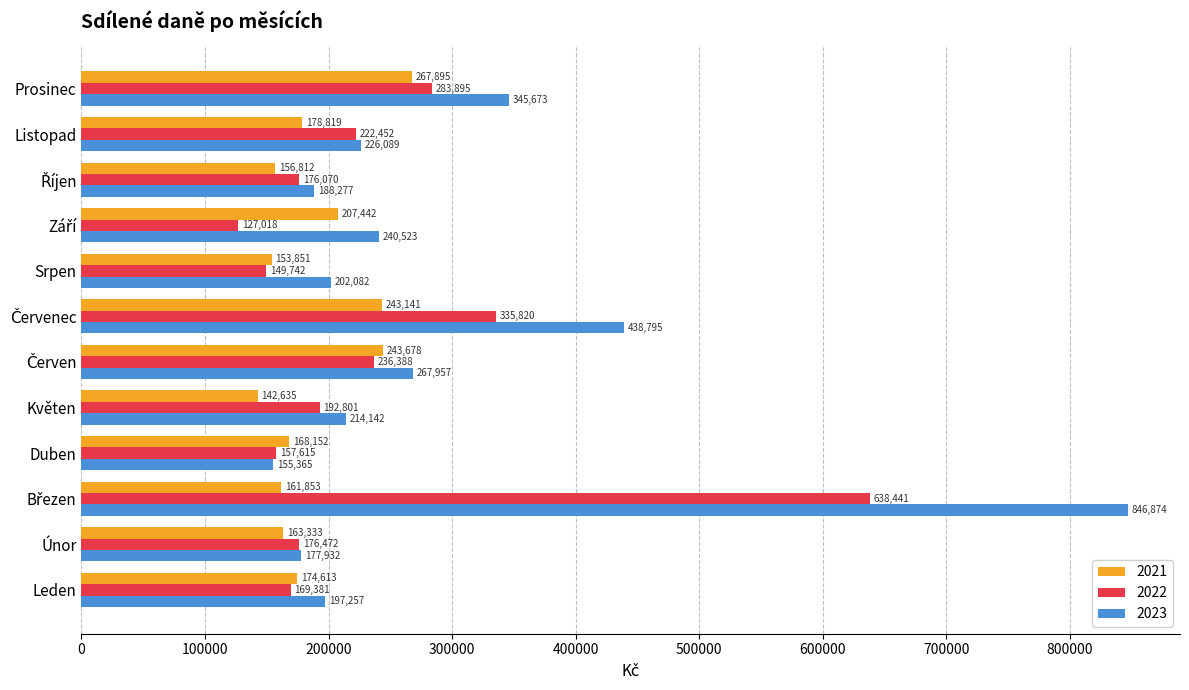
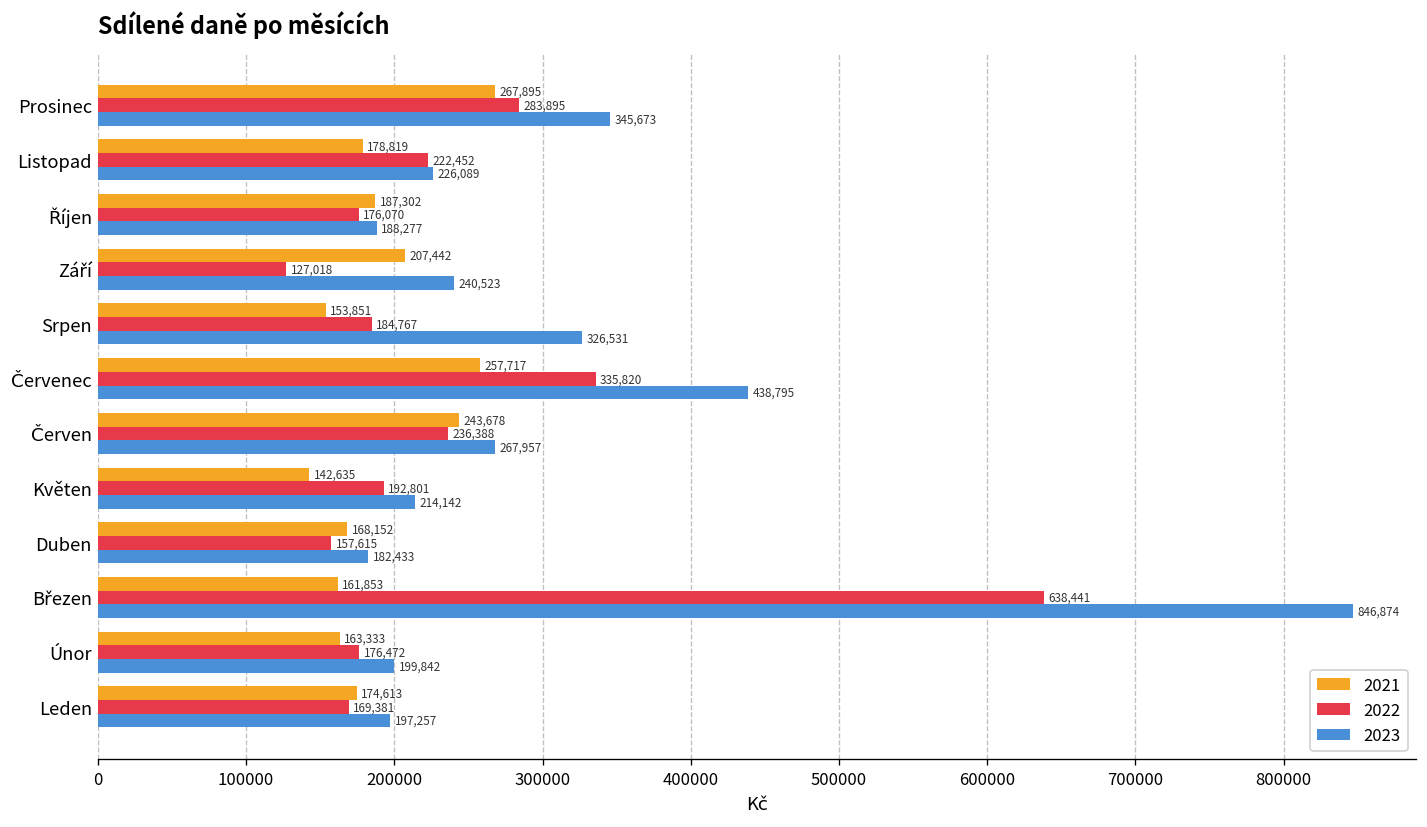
  {
    "2021": {
      "Prosinec": "267,895",
      "Listopad": "178,819",
-     "Říjen": "156,812",
+     "Říjen": "187,302",
      "Září": "207,442",
      "Srpen": "153,851",
-     "Červenec": "243,141",
+     "Červenec": "257,717",
      "Červen": "243,678",
      "Květen": "142,635",
      "Duben": "168,152",
      "Březen": "161,853",
      "Únor": "163,333",
      "Leden": "174,613"
    },
    "2022": {
      "Prosinec": "283,895",
      "Listopad": "222,452",
      "Říjen": "176,070",
      "Září": "127,018",
-     "Srpen": "149,742",
+     "Srpen": "184,767",
      "Červenec": "335,820",
      "Červen": "236,388",
      "Květen": "192,801",
      "Duben": "157,615",
      "Březen": "638,441",
      "Únor": "176,472",
      "Leden": "169,381"
    },
    "2023": {
      "Prosinec": "345,673",
      "Listopad": "226,089",
      "Říjen": "188,277",
      "Září": "240,523",
-     "Srpen": "202,082",
+     "Srpen": "326,531",
      "Červenec": "438,795",
      "Červen": "267,957",
      "Květen": "214,142",
-     "Duben": "155,365",
+     "Duben": "182,433",
      "Březen": "846,874",
-     "Únor": "177,932",
+     "Únor": "199,842",
      "Leden": "197,257"
    }
  }
